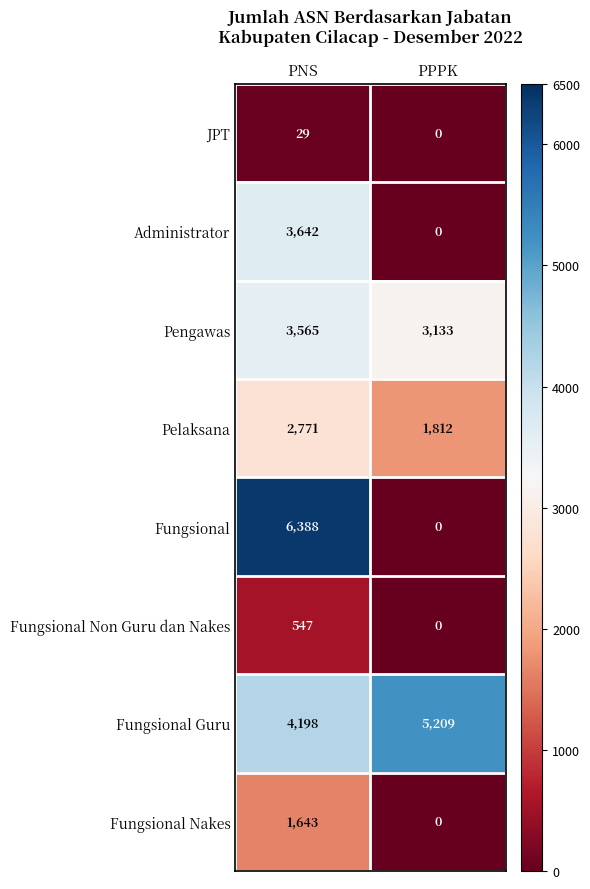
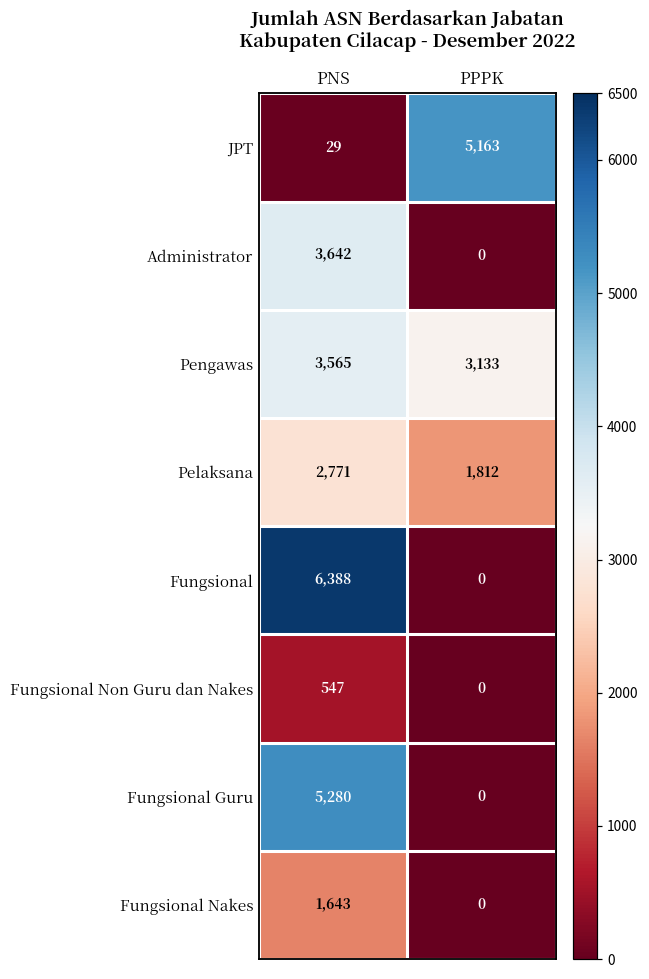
  {
    "JPT": {
      "PNS": "29",
-     "PPPK": "0"
+     "PPPK": "5,163"
    },
    "Administrator": {
      "PNS": "3,642",
      "PPPK": "0"
    },
    "Pengawas": {
      "PNS": "3,565",
      "PPPK": "3,133"
    },
    "Pelaksana": {
      "PNS": "2,771",
      "PPPK": "1,812"
    },
    "Fungsional": {
      "PNS": "6,388",
      "PPPK": "0"
    },
    "Fungsional Non Guru dan Nakes": {
      "PNS": "547",
      "PPPK": "0"
    },
    "Fungsional Guru": {
-     "PNS": "4,198",
-     "PPPK": "5,209"
+     "PNS": "5,280",
+     "PPPK": "0"
    },
    "Fungsional Nakes": {
      "PNS": "1,643",
      "PPPK": "0"
    }
  }
